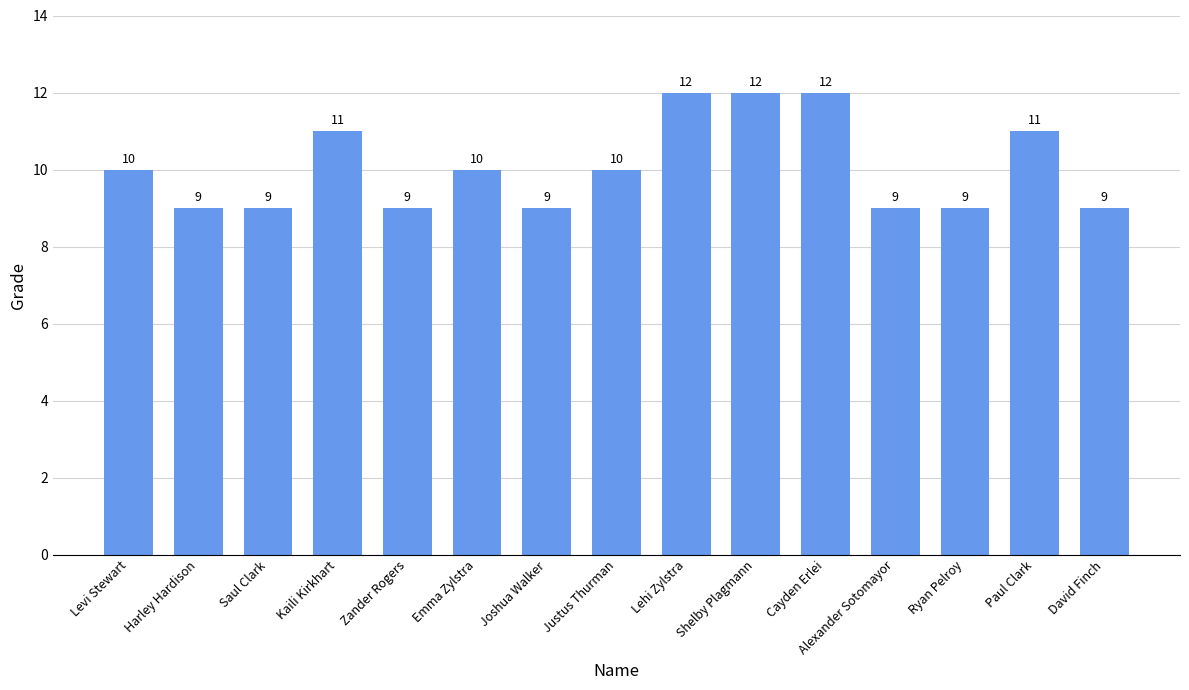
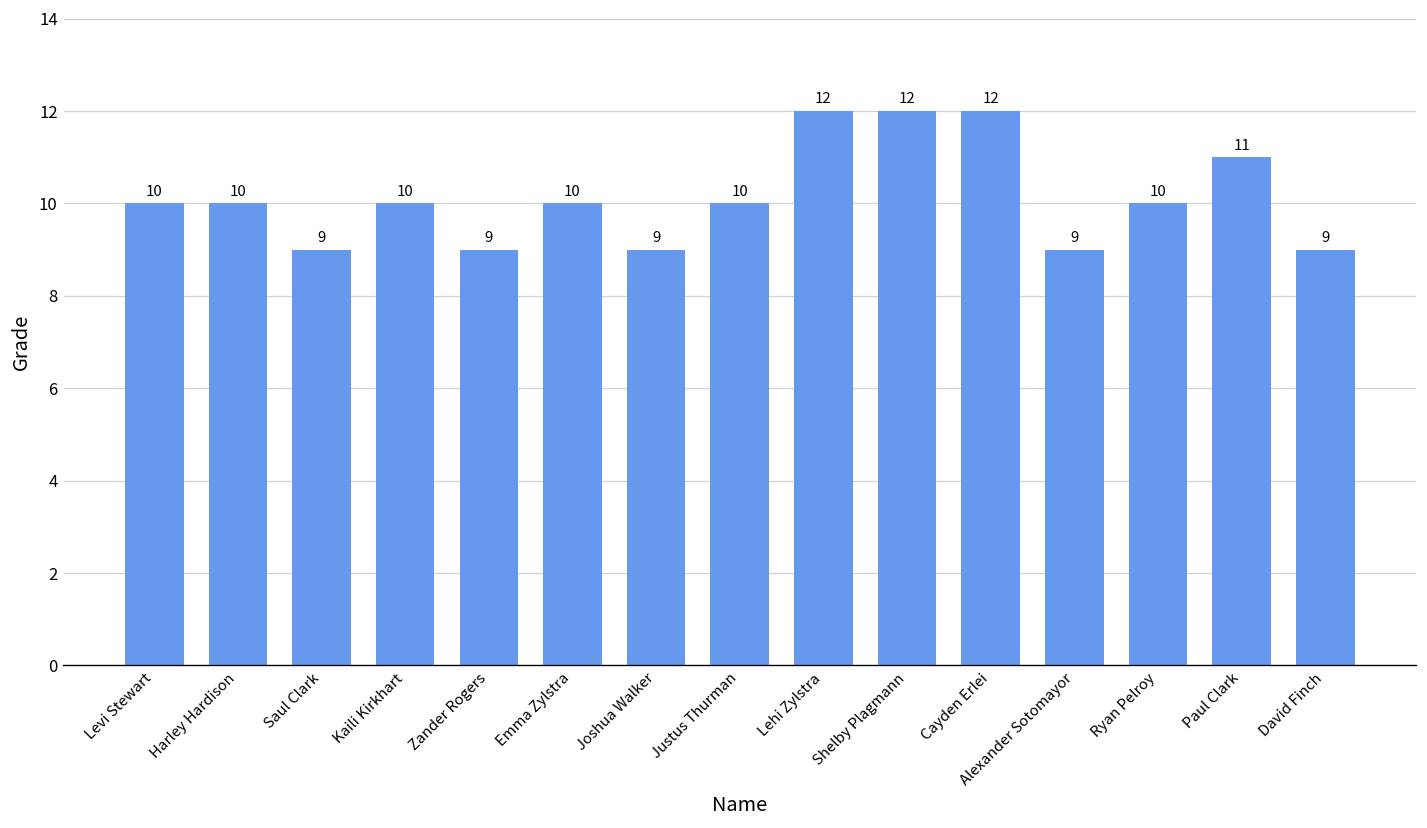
  {
    "Levi Stewart": 10,
-   "Harley Hardison": 9,
+   "Harley Hardison": 10,
    "Saul Clark": 9,
-   "Kaili Kirkhart": 11,
+   "Kaili Kirkhart": 10,
    "Zander Rogers": 9,
    "Emma Zylstra": 10,
    "Joshua Walker": 9,
    "Justus Thurman": 10,
    "Lehi Zylstra": 12,
    "Shelby Plagmann": 12,
    "Cayden Erlei": 12,
    "Alexander Sotomayor": 9,
-   "Ryan Pelroy": 9,
+   "Ryan Pelroy": 10,
    "Paul Clark": 11,
    "David Finch": 9
  }
